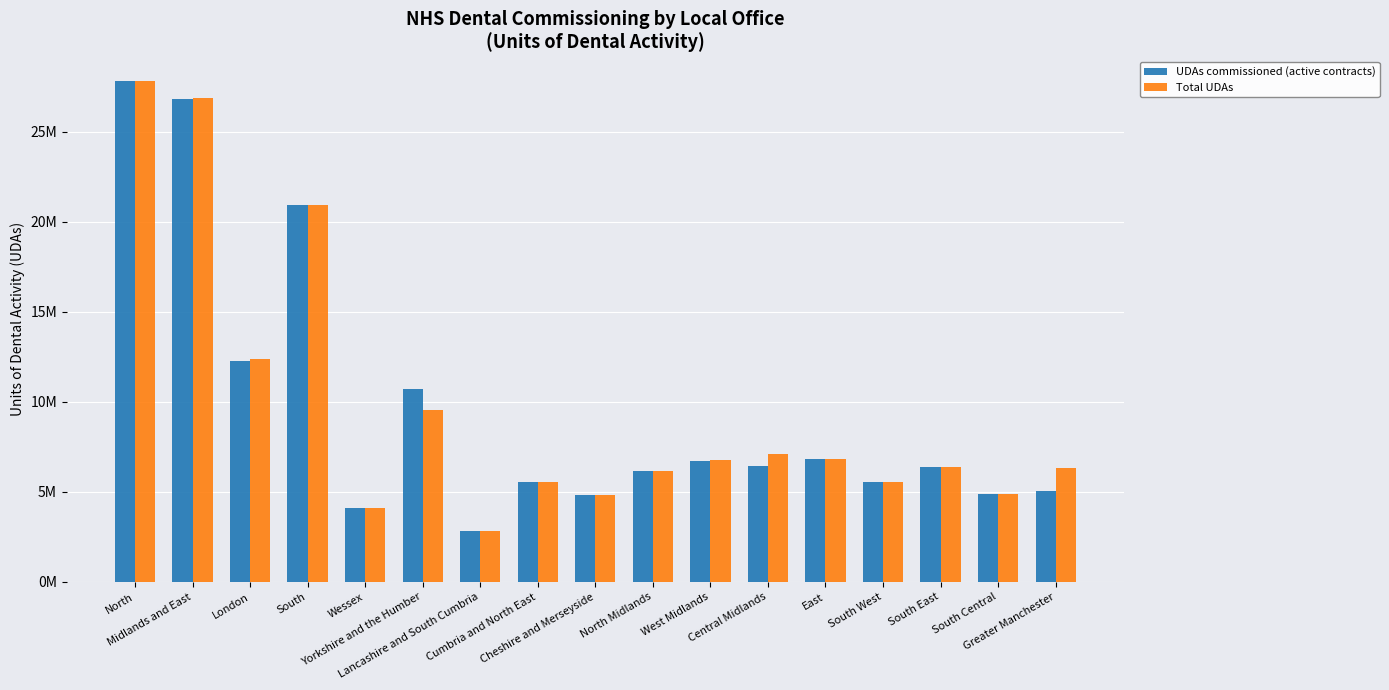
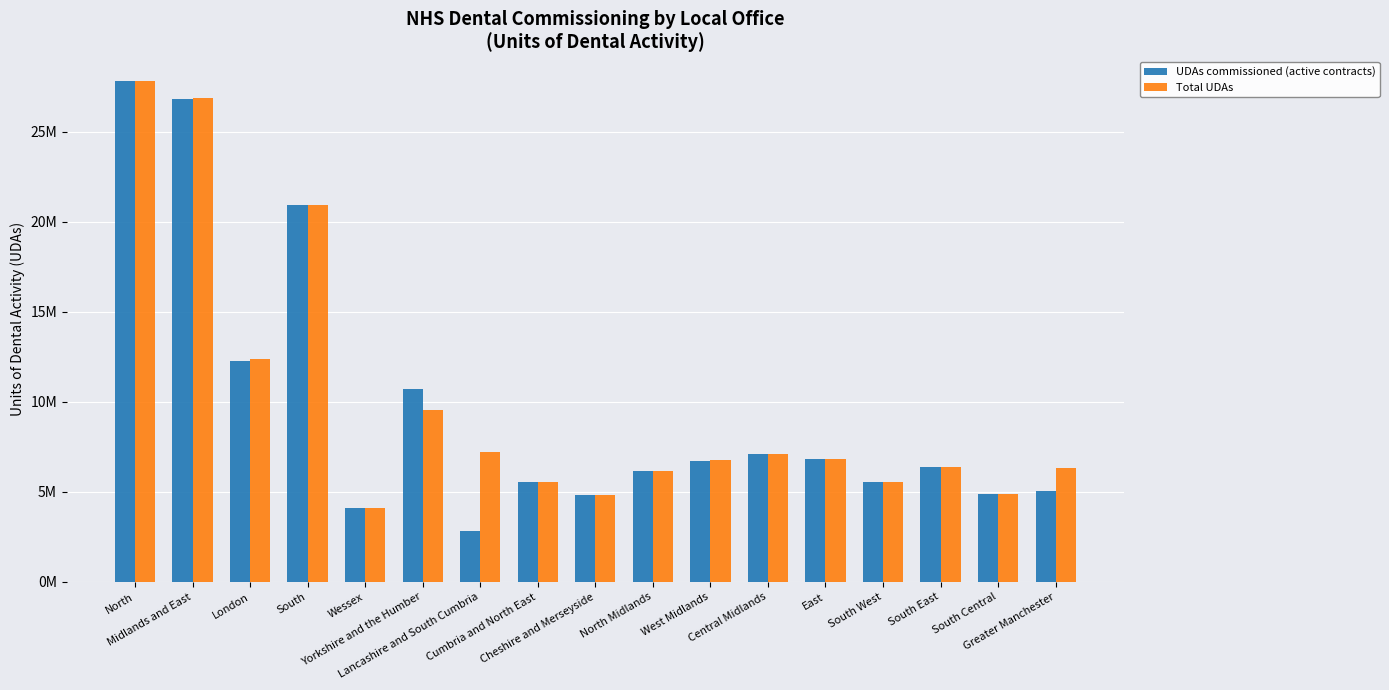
  {
    "UDAs commissioned (active contracts)": {
      "North": 27800000,
      "Midlands and East": 26800000,
      "London": 12300000,
      "South": 20900000,
      "Wessex": 4100000,
      "Yorkshire and the Humber": 10700000,
      "Lancashire and South Cumbria": 2800000,
      "Cumbria and North East": 5600000,
      "Cheshire and Merseyside": 4800000,
      "North Midlands": 6200000,
      "West Midlands": 6700000,
-     "Central Midlands": 6400000,
+     "Central Midlands": 7100000,
      "East": 6800000,
      "South West": 5600000,
      "South East": 6400000,
      "South Central": 4900000,
      "Greater Manchester": 5100000
    },
    "Total UDAs": {
      "North": 27800000,
      "Midlands and East": 26900000,
      "London": 12400000,
      "South": 20900000,
      "Wessex": 4100000,
      "Yorkshire and the Humber": 9500000,
-     "Lancashire and South Cumbria": 2800000,
+     "Lancashire and South Cumbria": 7200000,
      "Cumbria and North East": 5600000,
      "Cheshire and Merseyside": 4800000,
      "North Midlands": 6200000,
      "West Midlands": 6800000,
      "Central Midlands": 7100000,
      "East": 6800000,
      "South West": 5600000,
      "South East": 6400000,
      "South Central": 4900000,
      "Greater Manchester": 6300000
    }
  }
